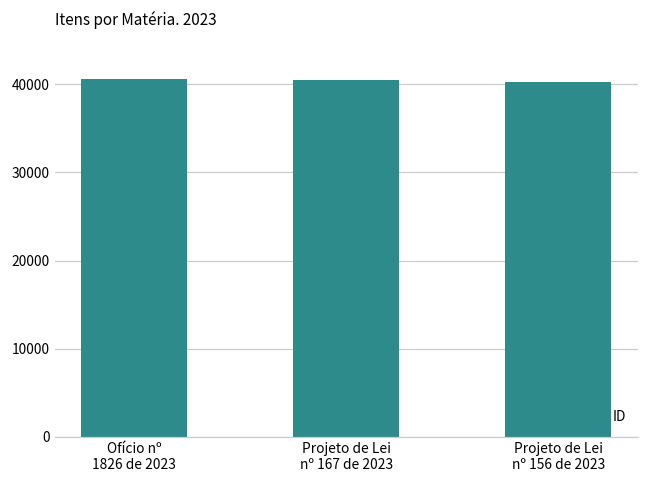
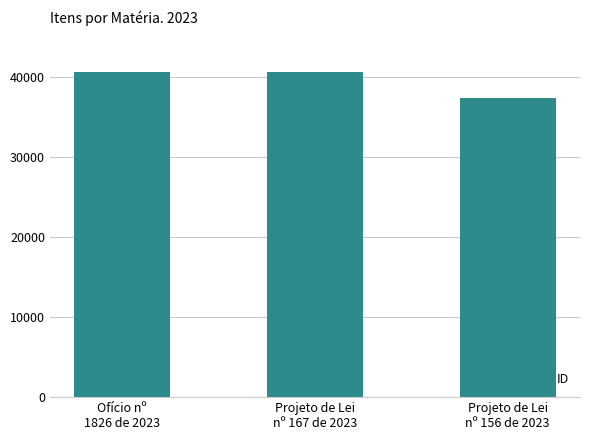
  {
    "Ofício nº 1826 de 2023": 41000,
    "Projeto de Lei nº 167 de 2023": 41000,
-   "Projeto de Lei nº 156 de 2023": 40000
+   "Projeto de Lei nº 156 de 2023": 37000
  }
